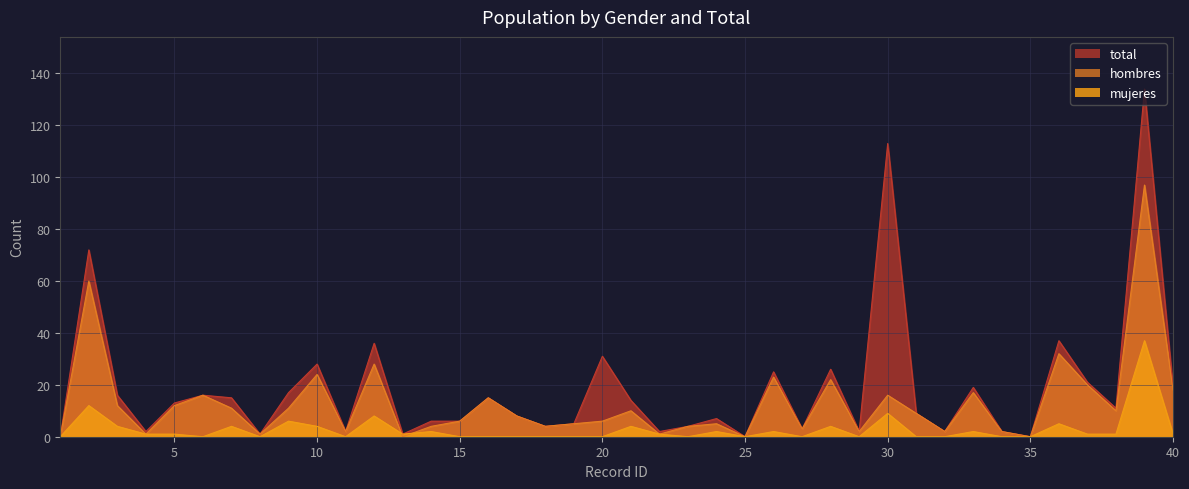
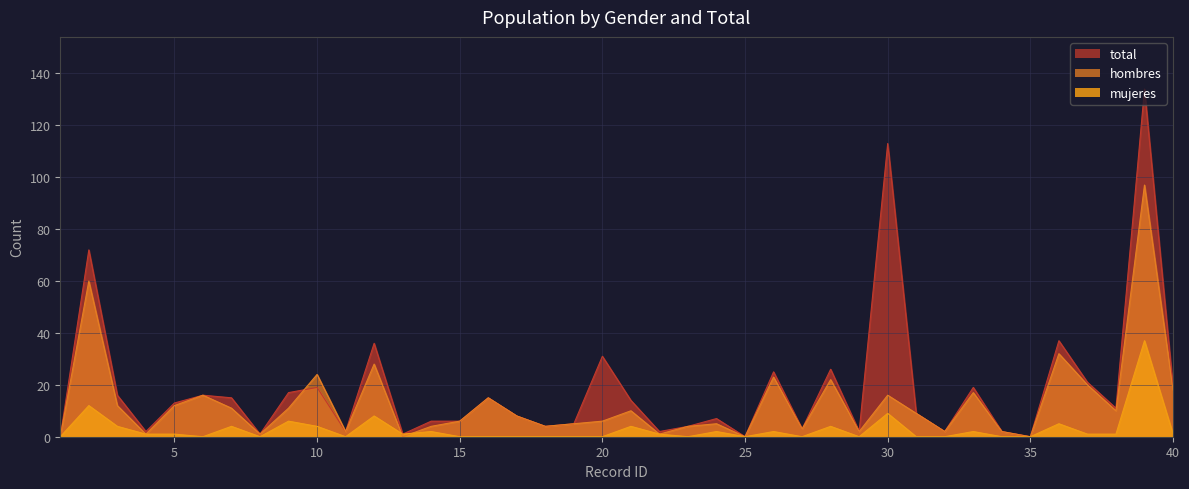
  {
    "total": {
      "5": 13,
-     "10": 28,
+     "10": 19,
      "20": 31,
      "30": 113,
      "40": 19
    }
  }
